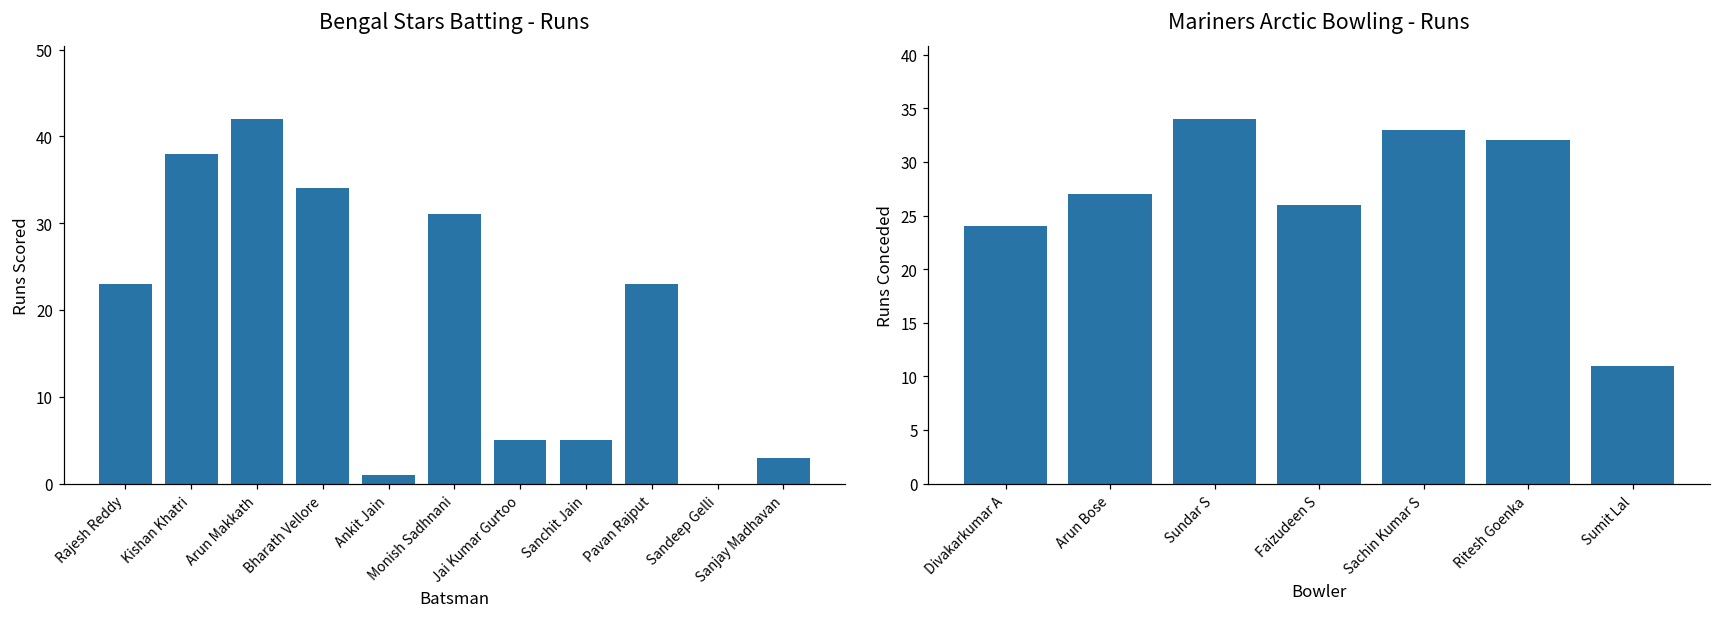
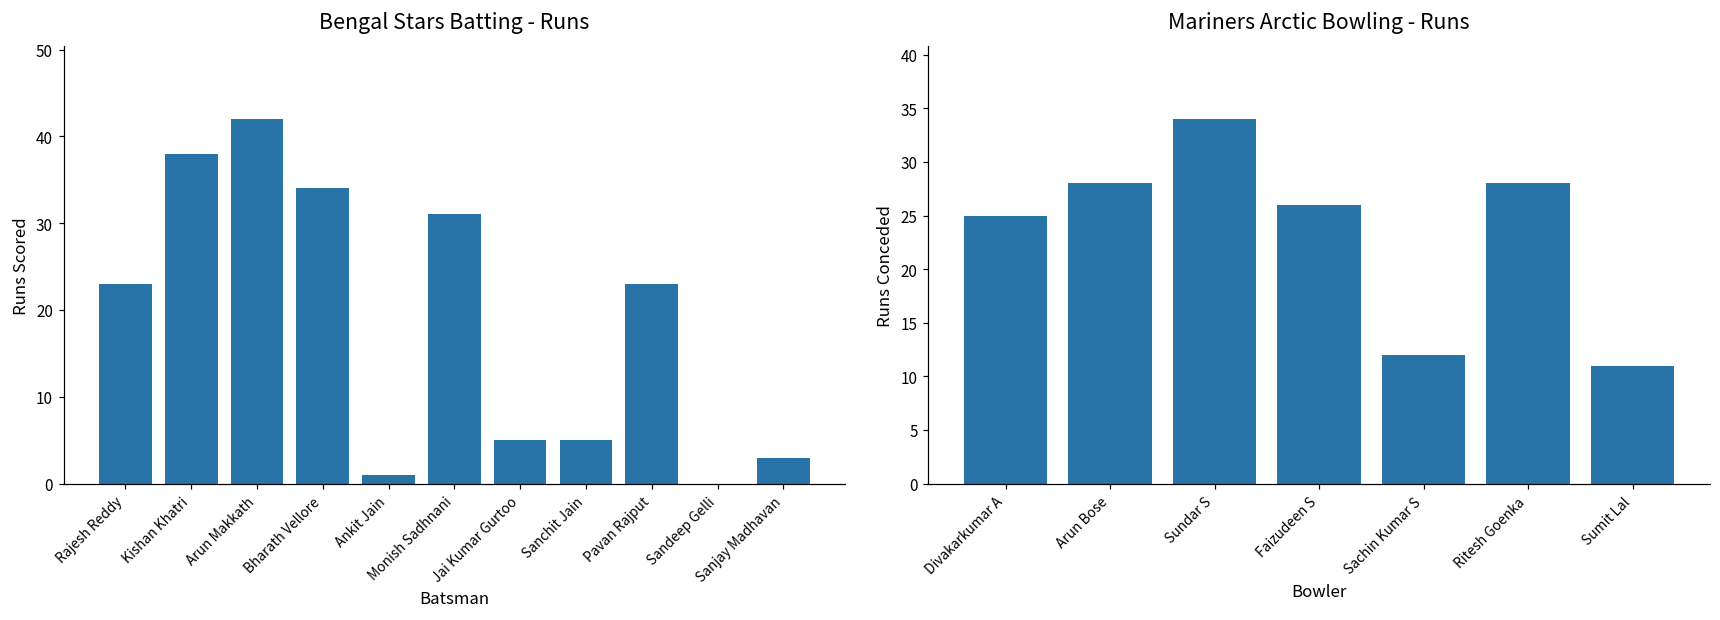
  {
    "Bengal Stars Batting - Runs": {
      "Rajesh Reddy": 23,
      "Kishan Khatri": 38,
      "Arun Makkath": 42,
      "Bharath Vellore": 34,
      "Ankit Jain": 1,
      "Monish Sadhnani": 31,
      "Jai Kumar Gurtoo": 5,
      "Sanchit Jain": 5,
      "Pavan Rajput": 23,
      "Sandeep Gelli": 0,
      "Sanjay Madhavan": 3
    },
    "Mariners Arctic Bowling - Runs": {
-     "Divakarkumar A": 24,
-     "Arun Bose": 27,
+     "Divakarkumar A": 25,
+     "Arun Bose": 28,
      "Sundar S": 34,
      "Faizudeen S": 26,
-     "Sachin Kumar S": 33,
-     "Ritesh Goenka": 32,
+     "Sachin Kumar S": 12,
+     "Ritesh Goenka": 28,
      "Sumit Lal": 11
    }
  }
